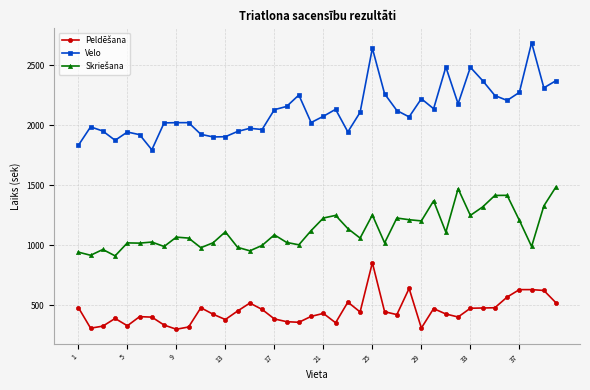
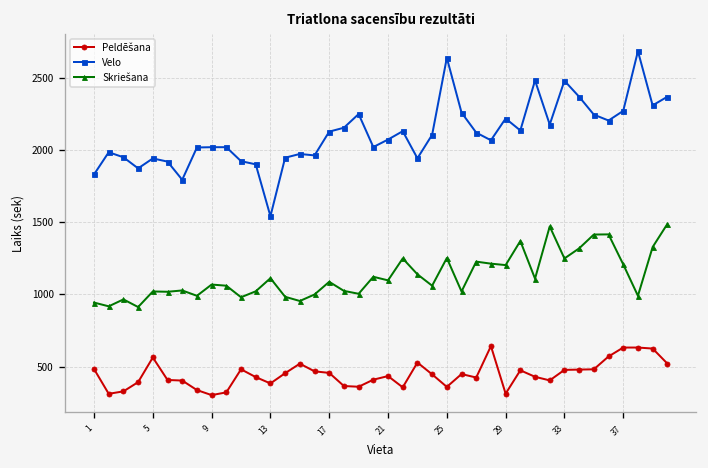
  {
    "Peldēšana": {
      "1": 480,
-     "5": 330,
+     "5": 560,
      "9": 300,
      "13": 380,
-     "17": 390,
+     "17": 460,
      "21": 430,
-     "25": 860,
+     "25": 360,
      "29": 310,
      "33": 480,
      "37": 630
    },
    "Velo": {
      "1": 1830,
      "5": 1940,
      "9": 2020,
-     "13": 1910,
+     "13": 1540,
      "17": 2130,
      "21": 2080,
      "25": 2640,
      "29": 2220,
      "33": 2480,
      "37": 2270
    },
    "Skriešana": {
      "1": 940,
      "5": 1020,
      "9": 1070,
      "13": 1110,
      "17": 1090,
-     "21": 1230,
+     "21": 1100,
      "25": 1250,
      "29": 1200,
      "33": 1250,
      "37": 1210
    }
  }
